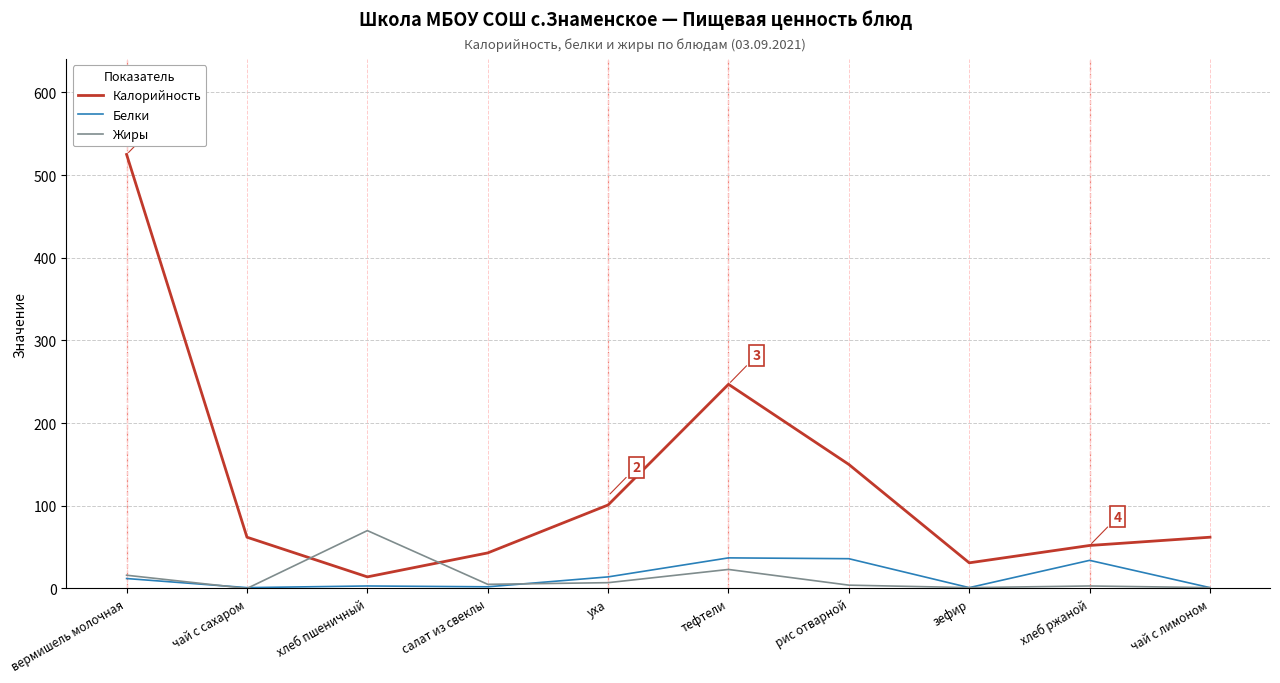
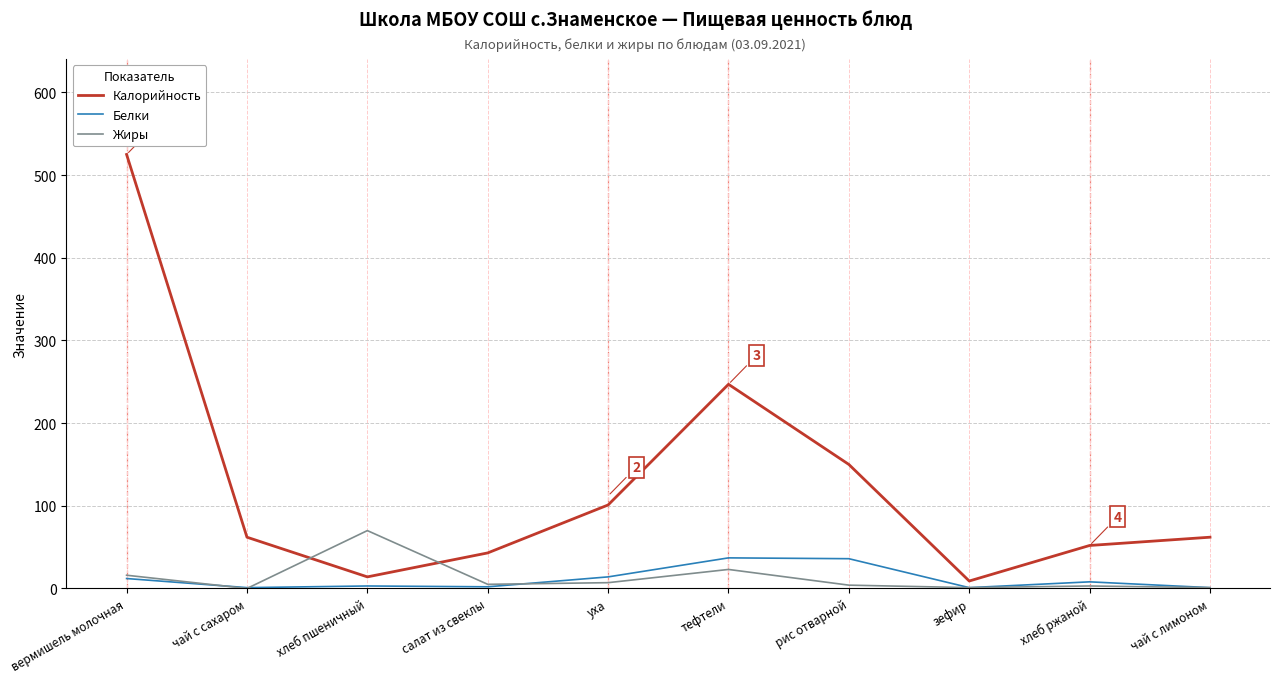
  {
    "Калорийность": {
      "чай с сахаром": 60,
      "хлеб пшеничный": 10,
      "салат из свеклы": 40,
      "рис отварной": 150,
-     "зефир": 30,
+     "зефир": 10,
      "чай с лимоном": 60
    },
    "Белки": {
      "вермишель молочная": 10,
      "хлеб пшеничный": 0,
      "уха": 10,
      "тефтели": 40,
      "рис отварной": 40,
-     "хлеб ржаной": 30
+     "хлеб ржаной": 10
    },
    "Жиры": {
      "вермишель молочная": 20,
      "хлеб пшеничный": 70,
      "уха": 10,
      "тефтели": 20,
      "рис отварной": 0,
      "хлеб ржаной": 0
    }
  }
